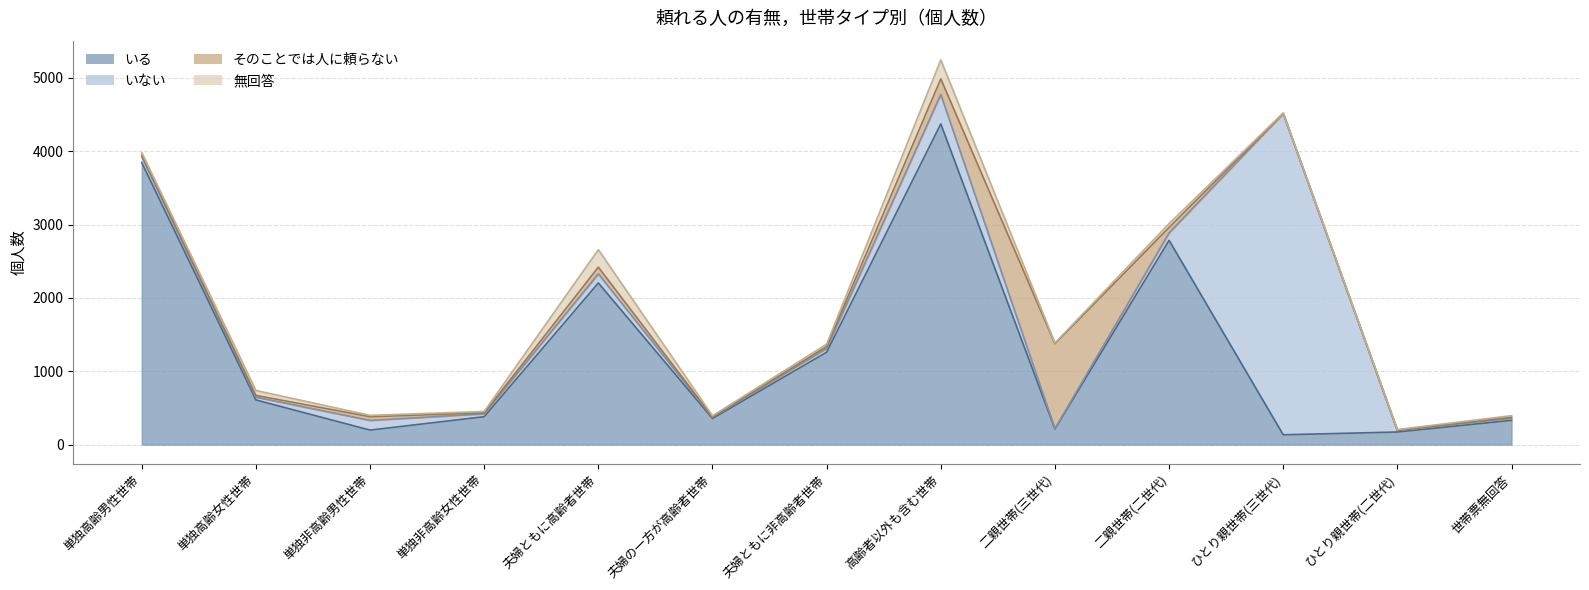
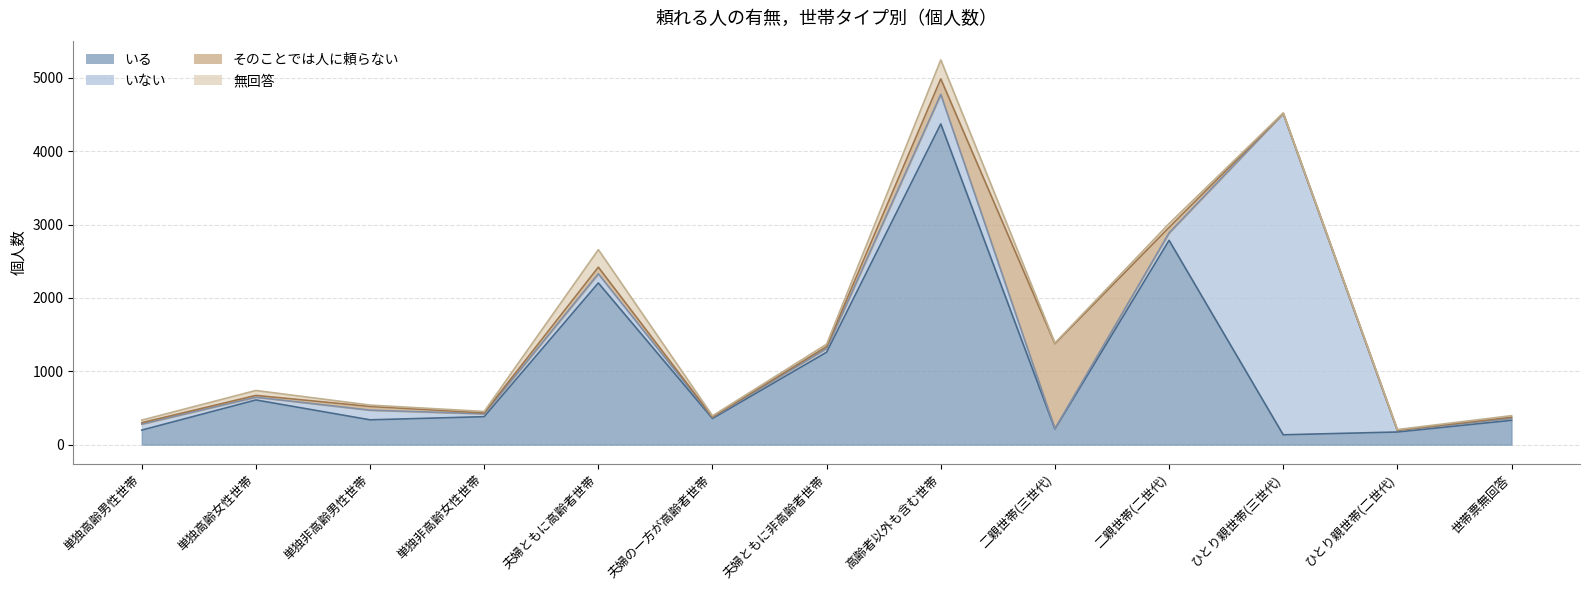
  {
    "いる": {
-     "単独高齢男性世帯": 3800,
+     "単独高齢男性世帯": 200,
      "単独高齢女性世帯": 600,
-     "単独非高齢男性世帯": 200,
+     "単独非高齢男性世帯": 300,
      "単独非高齢女性世帯": 400,
      "夫婦ともに高齢者世帯": 2200,
      "夫婦ともに非高齢者世帯": 1300,
      "高齢者以外も含む世帯": 4400,
      "二親世帯(二世代)": 2800,
      "ひとり親世帯(三世代)": 100
    },
    "いない": {
      "単独非高齢男性世帯": 100,
      "夫婦ともに高齢者世帯": 100,
      "高齢者以外も含む世帯": 400,
      "二親世帯(二世代)": 100
    },
    "そのことでは人に頼らない": {
      "夫婦ともに高齢者世帯": 100,
      "高齢者以外も含む世帯": 200,
      "二親世帯(二世代)": 100
    },
    "無回答": {
      "単独高齢男性世帯": 0,
      "単独高齢女性世帯": 100,
      "夫婦ともに高齢者世帯": 200,
      "高齢者以外も含む世帯": 300,
      "二親世帯(二世代)": 100
    }
  }
